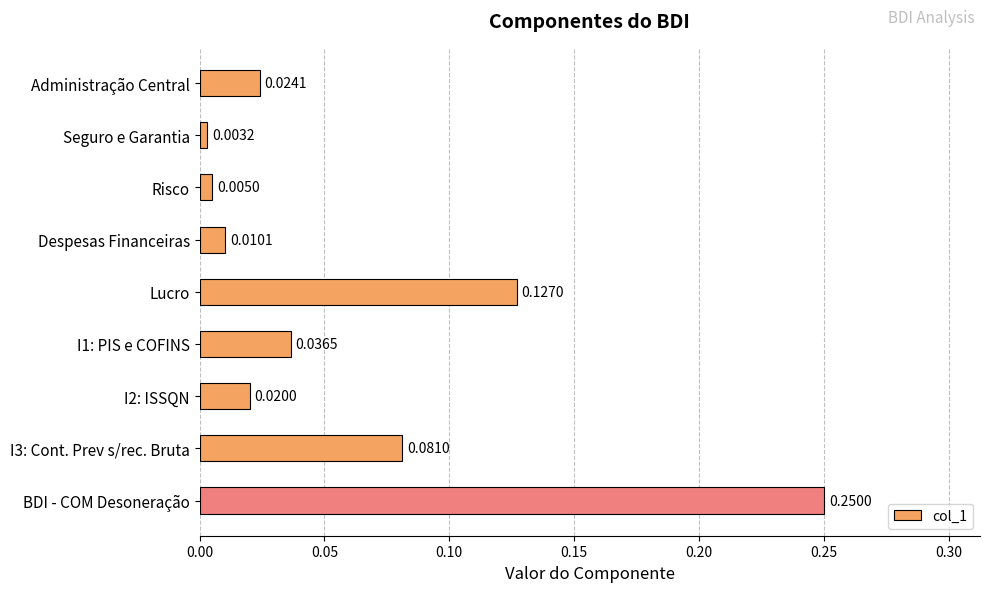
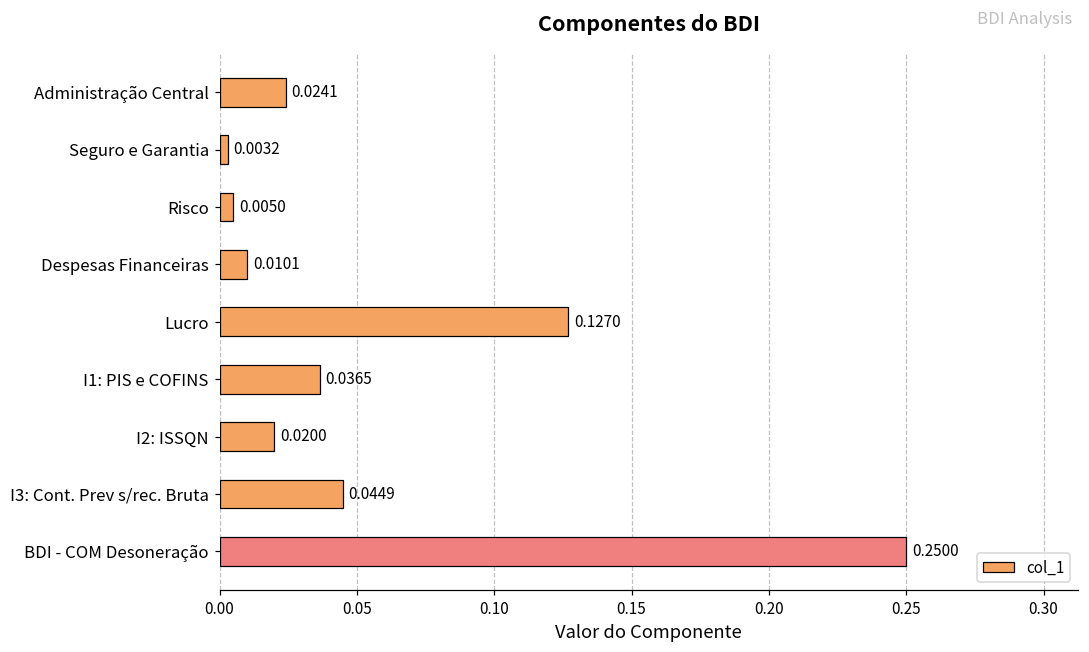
  {
    "Administração Central": 0.0241,
    "Seguro e Garantia": 0.0032,
    "Risco": 0.0050,
    "Despesas Financeiras": 0.0101,
    "Lucro": 0.1270,
    "I1: PIS e COFINS": 0.0365,
    "I2: ISSQN": 0.0200,
-   "I3: Cont. Prev s/rec. Bruta": 0.0810,
+   "I3: Cont. Prev s/rec. Bruta": 0.0449,
    "BDI - COM Desoneração": 0.2500
  }
